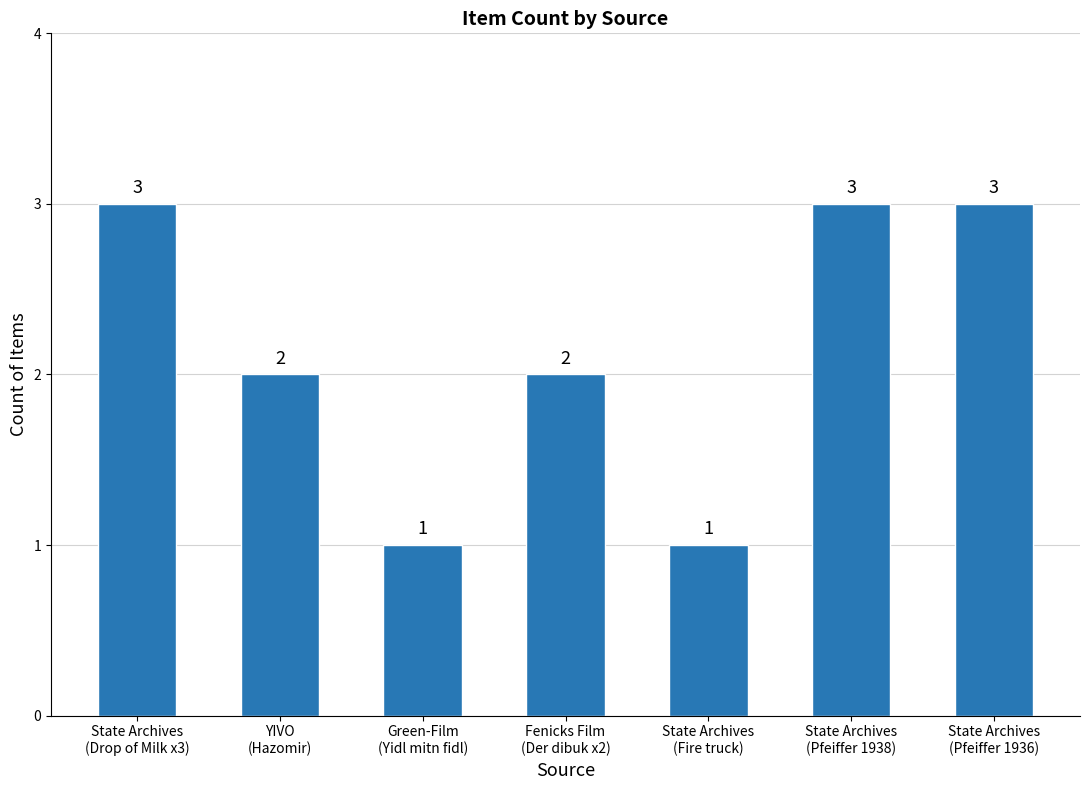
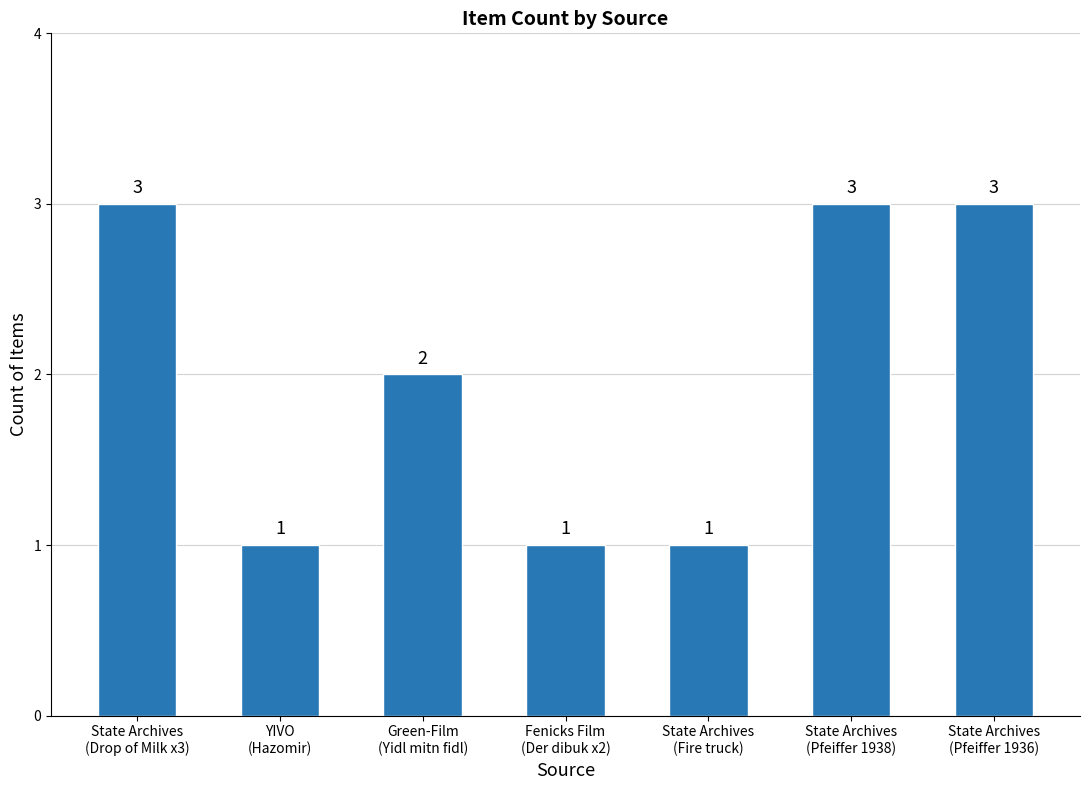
  {
    "State Archives (Drop of Milk x3)": 3,
-   "YIVO (Hazomir)": 2,
-   "Green-Film (Yidl mitn fidl)": 1,
-   "Fenicks Film (Der dibuk x2)": 2,
+   "YIVO (Hazomir)": 1,
+   "Green-Film (Yidl mitn fidl)": 2,
+   "Fenicks Film (Der dibuk x2)": 1,
    "State Archives (Fire truck)": 1,
    "State Archives (Pfeiffer 1938)": 3,
    "State Archives (Pfeiffer 1936)": 3
  }
